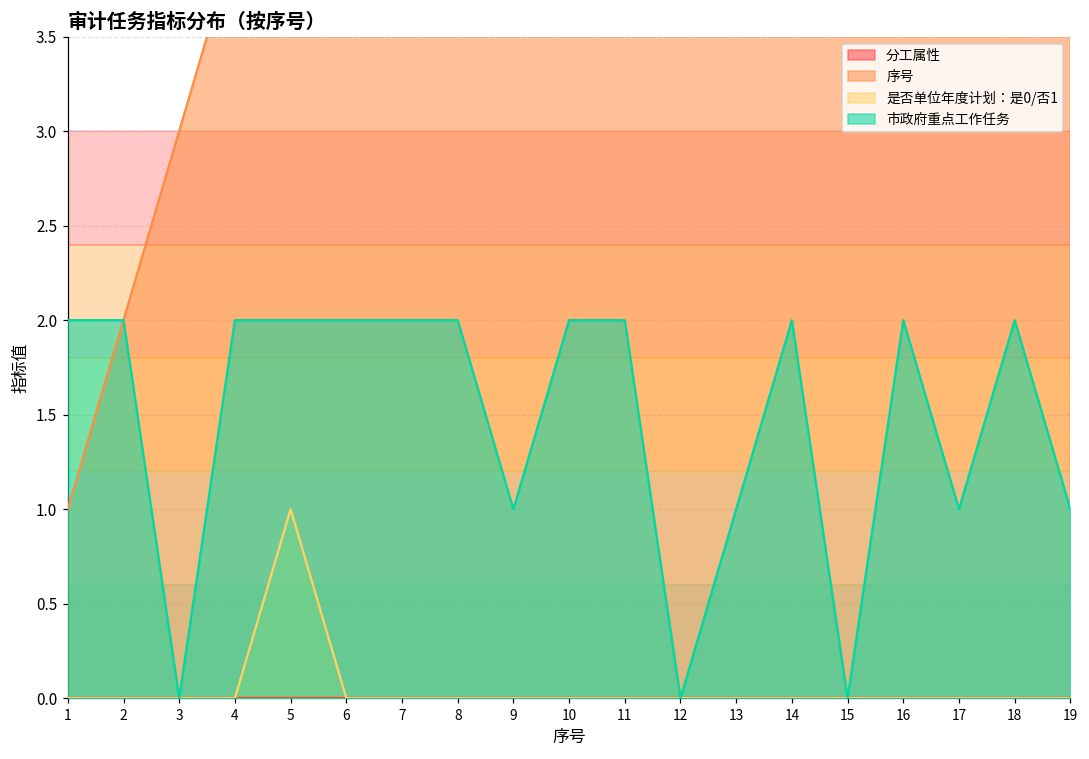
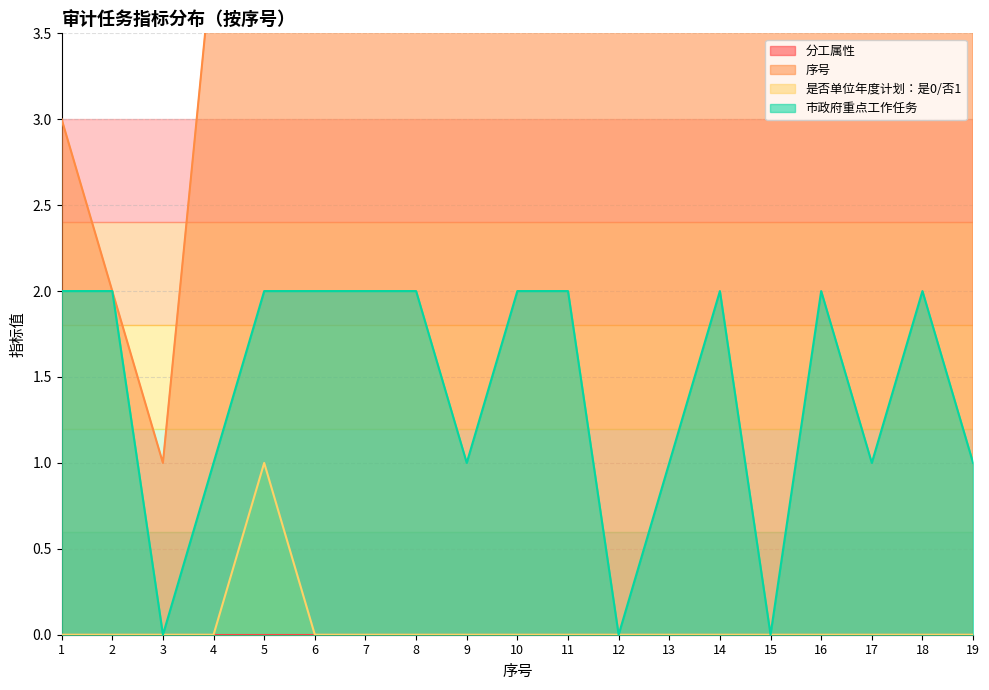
  {
    "分工属性": {
      "5": 0
    },
    "序号": {
-     "1": 1,
-     "3": 3
+     "1": 3,
+     "3": 1
    },
    "是否单位年度计划：是0/否1": {
      "5": 1
    },
    "市政府重点工作任务": {
      "1": 2,
-     "4": 2,
+     "4": 1,
      "5": 2,
      "6": 2,
      "7": 2,
      "8": 2,
      "9": 1,
      "10": 2,
      "11": 2,
      "13": 1,
      "14": 2,
      "16": 2,
      "17": 1,
      "18": 2,
      "19": 1
    }
  }
